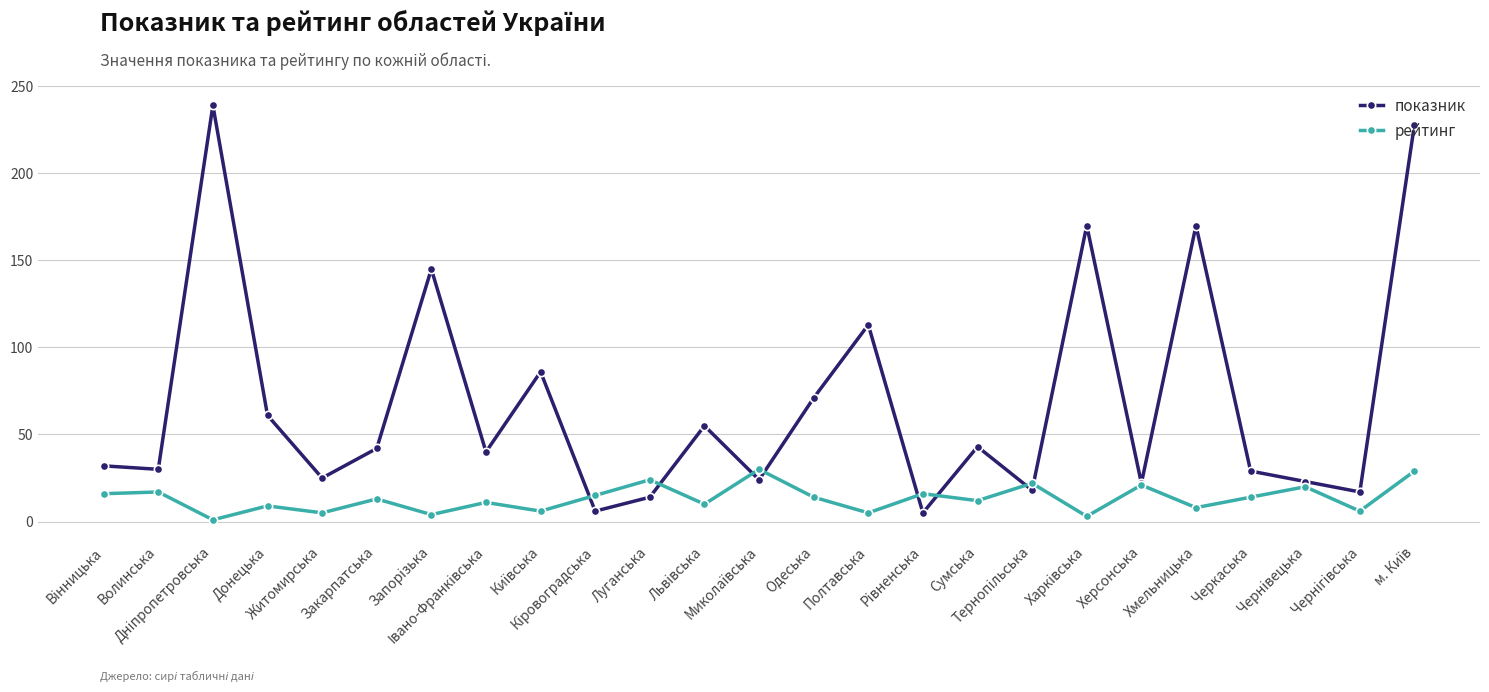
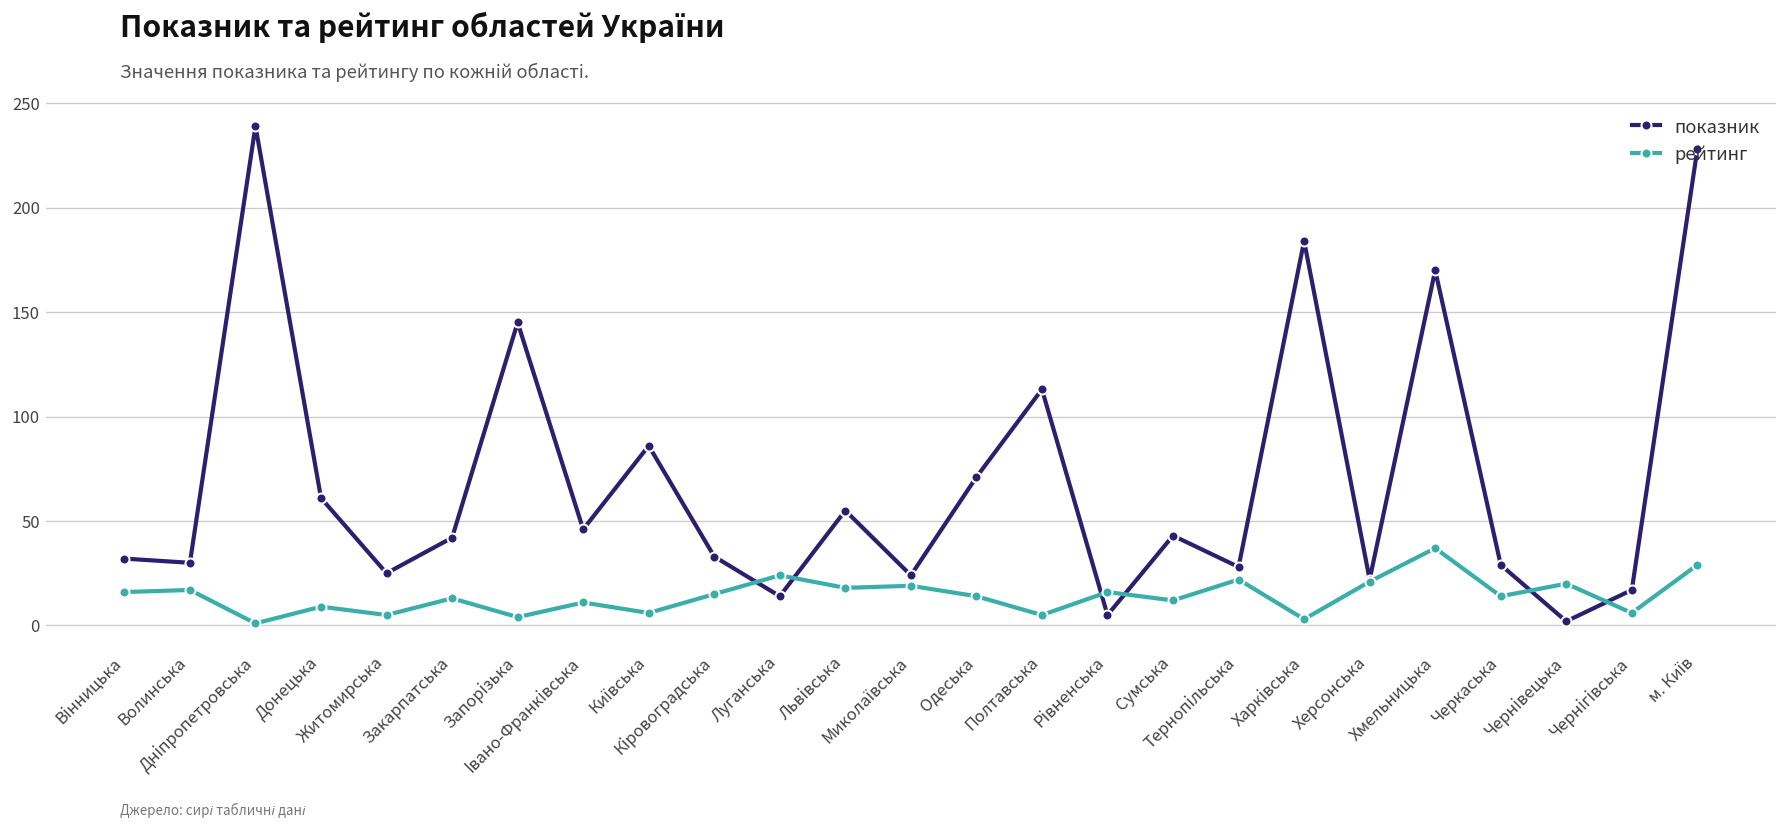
  {
    "показник": {
      "Вінницька": 32,
      "Волинська": 30,
      "Дніпропетровська": 239,
      "Донецька": 61,
      "Житомирська": 25,
      "Закарпатська": 42,
      "Запорізька": 145,
-     "Івано-Франківська": 40,
+     "Івано-Франківська": 46,
      "Київська": 86,
-     "Кіровоградська": 6,
+     "Кіровоградська": 33,
      "Луганська": 14,
      "Львівська": 55,
      "Миколаївська": 24,
      "Одеська": 71,
      "Полтавська": 113,
      "Рівненська": 5,
      "Сумська": 43,
-     "Тернопільська": 18,
-     "Харківська": 170,
+     "Тернопільська": 28,
+     "Харківська": 184,
      "Хмельницька": 170,
      "Черкаська": 29,
-     "Чернівецька": 23,
+     "Чернівецька": 2,
      "Чернігівська": 17,
      "м. Київ": 228
    },
    "рейтинг": {
      "Вінницька": 16,
      "Волинська": 17,
      "Дніпропетровська": 1,
      "Донецька": 9,
      "Житомирська": 5,
      "Закарпатська": 13,
      "Запорізька": 4,
      "Івано-Франківська": 11,
      "Київська": 6,
      "Кіровоградська": 15,
      "Луганська": 24,
-     "Львівська": 10,
-     "Миколаївська": 30,
+     "Львівська": 18,
+     "Миколаївська": 19,
      "Одеська": 14,
      "Полтавська": 5,
      "Рівненська": 16,
      "Сумська": 12,
      "Тернопільська": 22,
      "Харківська": 3,
-     "Хмельницька": 8,
+     "Хмельницька": 37,
      "Черкаська": 14,
      "Чернівецька": 20,
      "Чернігівська": 6,
      "м. Київ": 29
    }
  }
